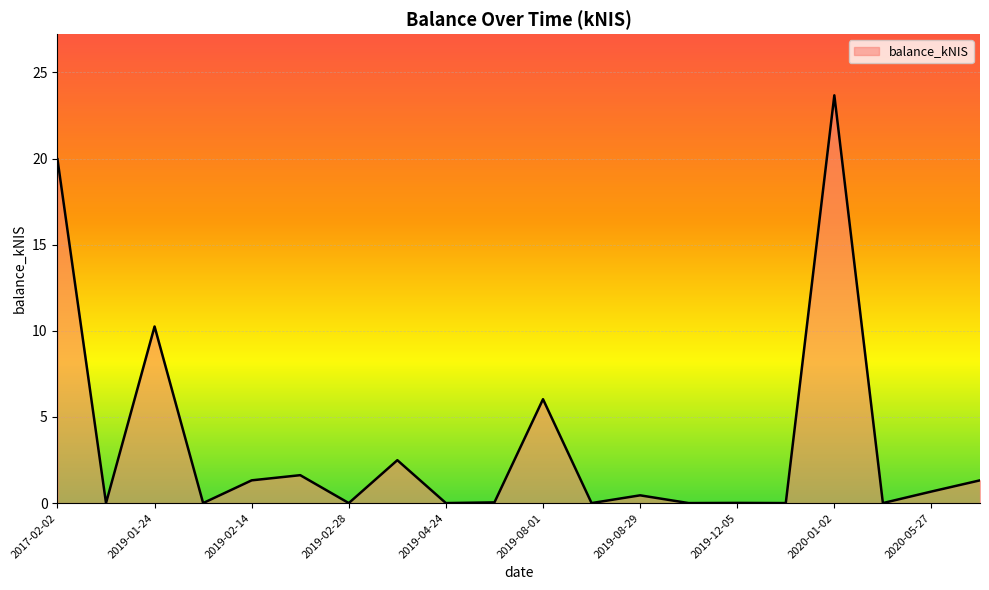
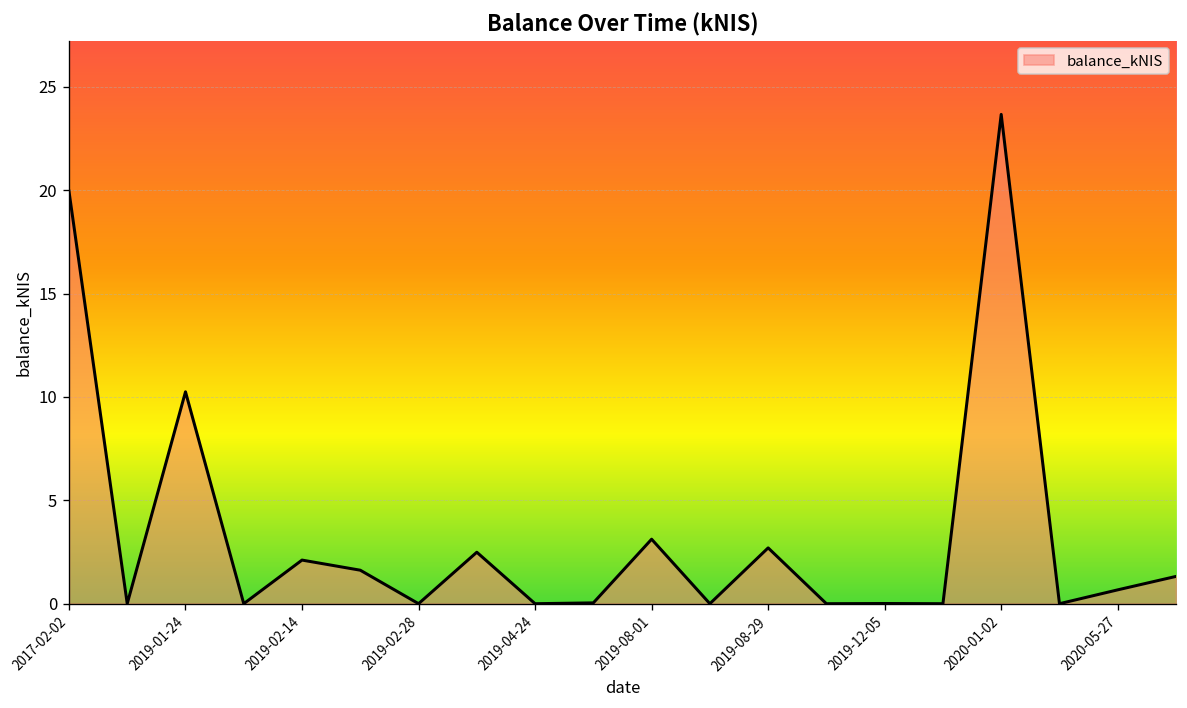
  {
    "2017-02-02": 20.0,
    "2019-01-24": 10.3,
-   "2019-02-14": 1.3,
+   "2019-02-14": 2.1,
    "2019-02-28": 0.0,
    "2019-04-24": 0.0,
-   "2019-08-01": 6.0,
-   "2019-08-29": 0.5,
+   "2019-08-01": 3.1,
+   "2019-08-29": 2.7,
    "2019-12-05": 0.0,
    "2020-01-02": 23.7,
    "2020-05-27": 0.7
  }
